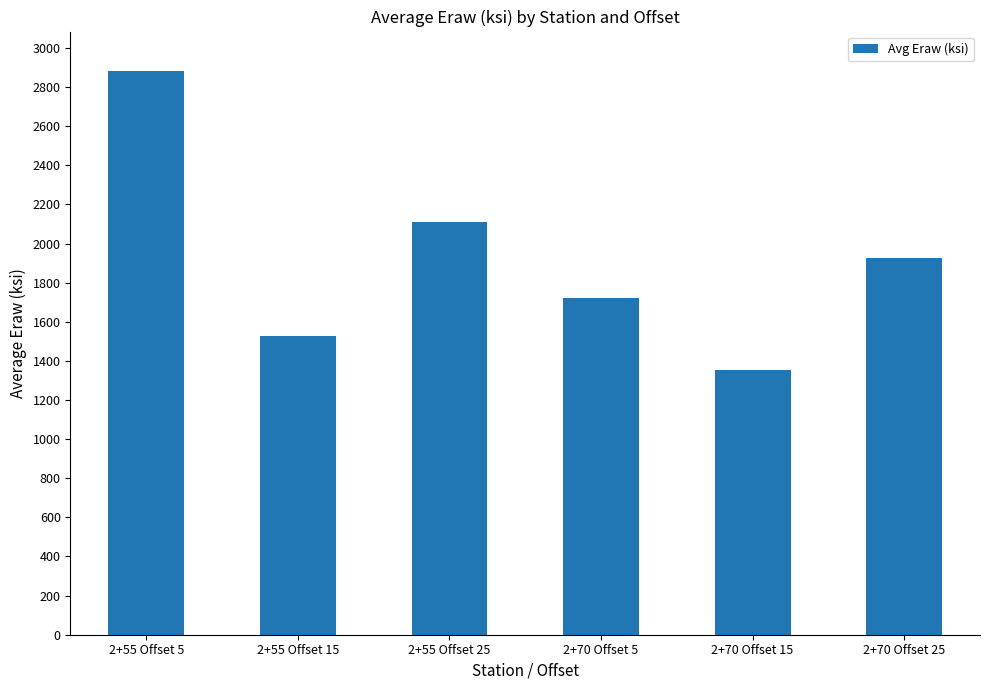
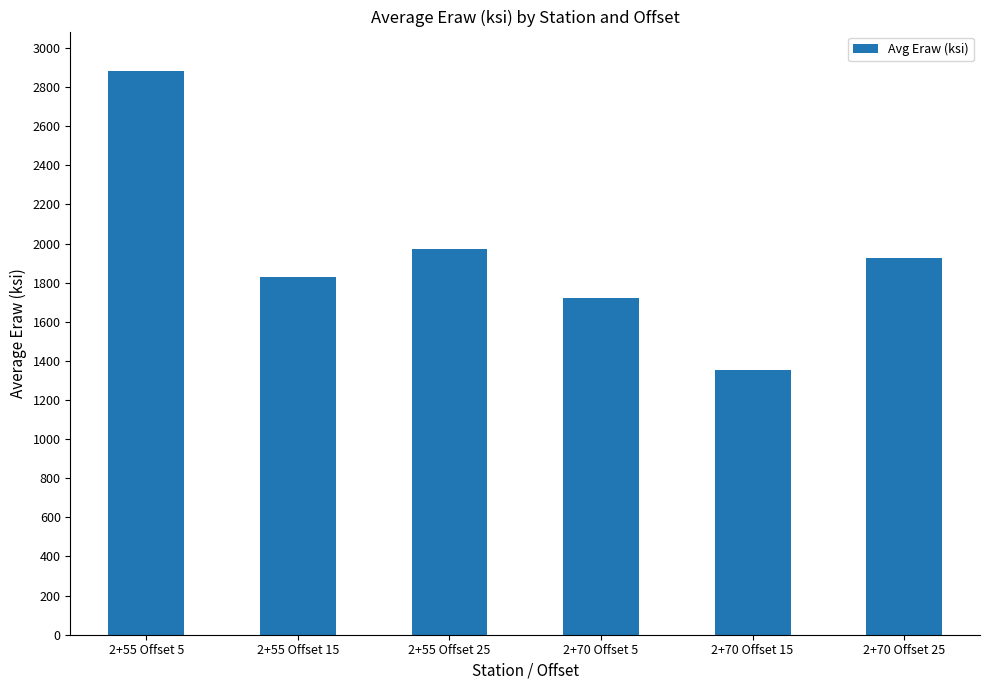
  {
    "2+55 Offset 5": 2880,
-   "2+55 Offset 15": 1530,
-   "2+55 Offset 25": 2110,
+   "2+55 Offset 15": 1830,
+   "2+55 Offset 25": 1970,
    "2+70 Offset 5": 1720,
    "2+70 Offset 15": 1350,
    "2+70 Offset 25": 1920
  }
